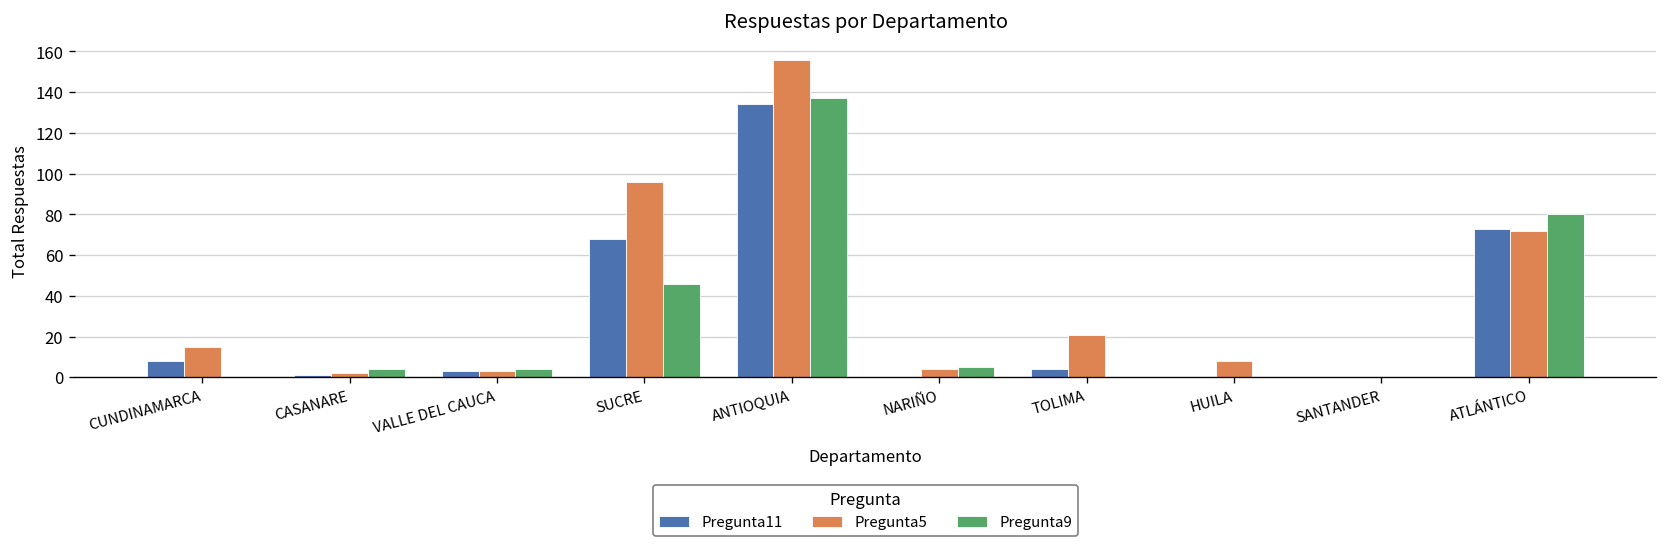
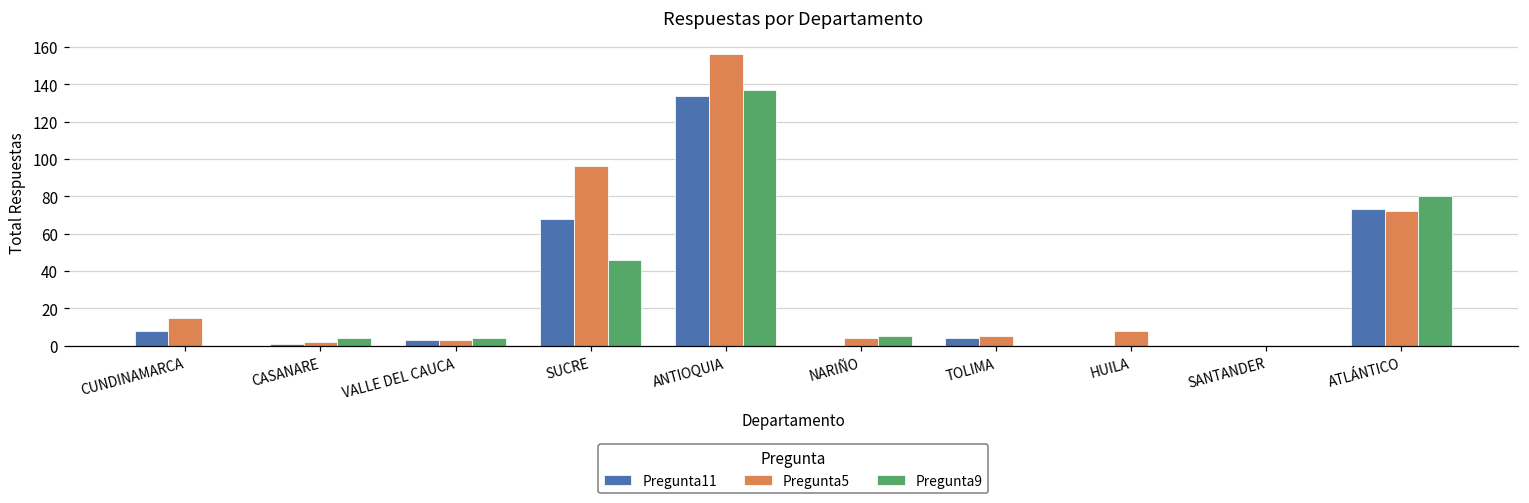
  {
    "Pregunta11": {
      "CUNDINAMARCA": 8,
      "VALLE DEL CAUCA": 3,
      "SUCRE": 68,
      "ANTIOQUIA": 134,
      "NARIÑO": 0,
      "TOLIMA": 4,
      "HUILA": 0,
      "SANTANDER": 0,
      "ATLÁNTICO": 73
    },
    "Pregunta5": {
      "CUNDINAMARCA": 15,
      "CASANARE": 2,
      "VALLE DEL CAUCA": 3,
      "SUCRE": 96,
      "ANTIOQUIA": 156,
      "NARIÑO": 4,
-     "TOLIMA": 21,
+     "TOLIMA": 5,
      "HUILA": 8,
      "SANTANDER": 0,
      "ATLÁNTICO": 72
    },
    "Pregunta9": {
      "CUNDINAMARCA": 0,
      "CASANARE": 4,
      "VALLE DEL CAUCA": 4,
      "SUCRE": 46,
      "ANTIOQUIA": 137,
      "NARIÑO": 5,
      "TOLIMA": 0,
      "HUILA": 0,
      "SANTANDER": 0,
      "ATLÁNTICO": 80
    }
  }
